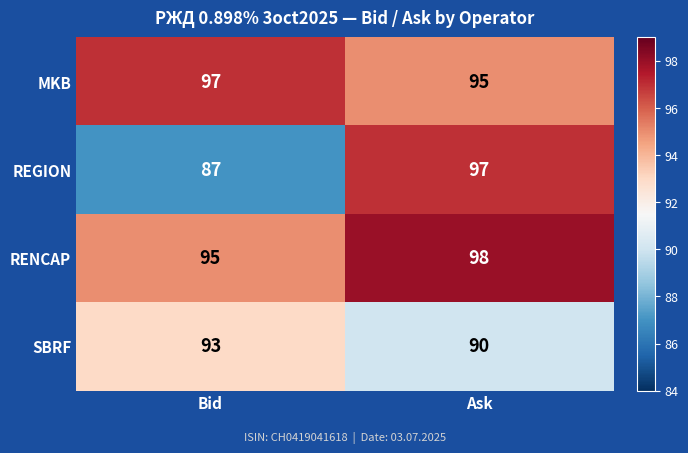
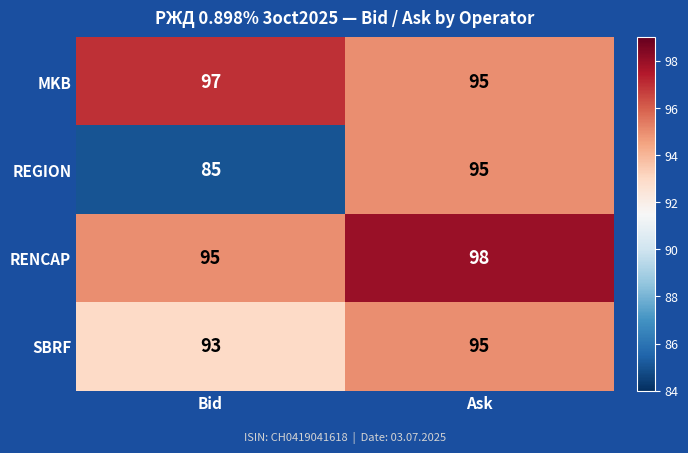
  {
    "MKB": {
      "Bid": 97,
      "Ask": 95
    },
    "REGION": {
-     "Bid": 87,
-     "Ask": 97
+     "Bid": 85,
+     "Ask": 95
    },
    "RENCAP": {
      "Bid": 95,
      "Ask": 98
    },
    "SBRF": {
      "Bid": 93,
-     "Ask": 90
+     "Ask": 95
    }
  }
